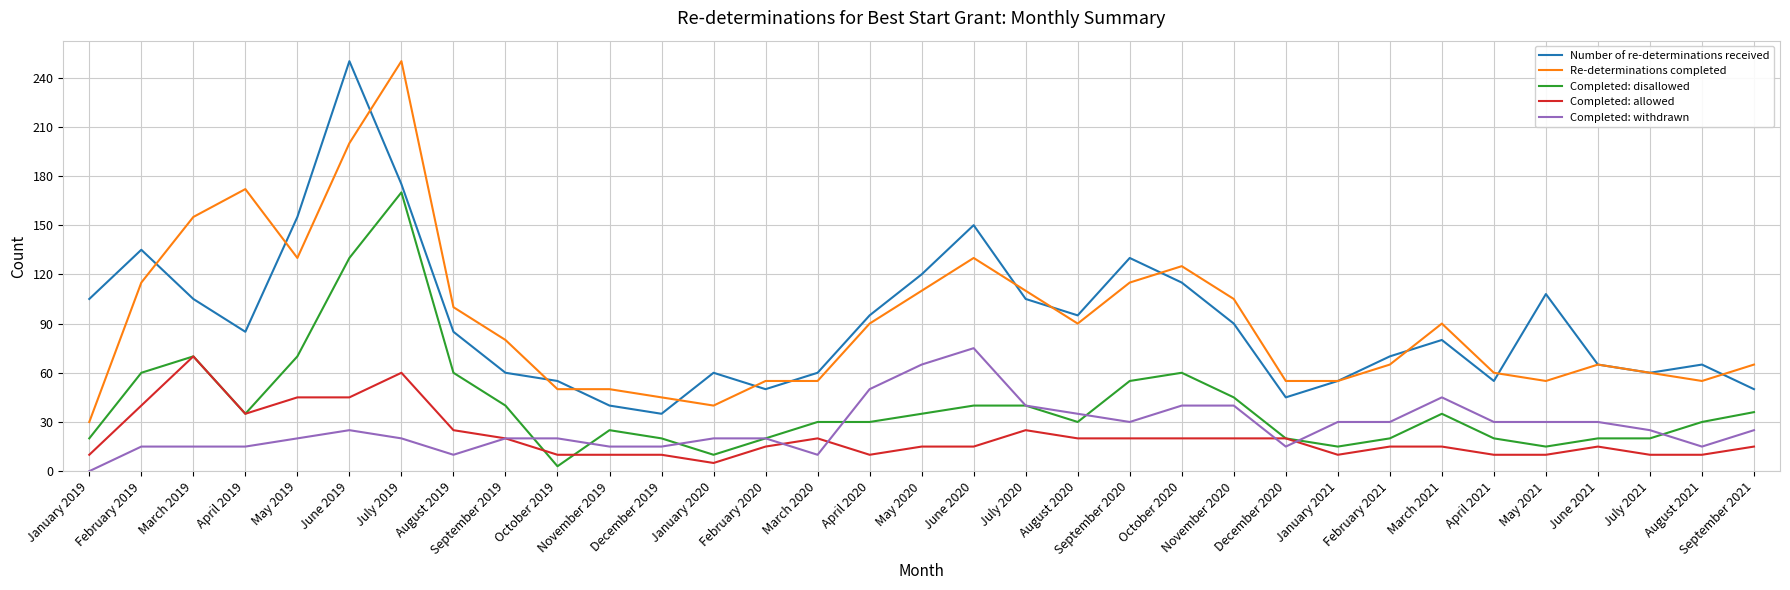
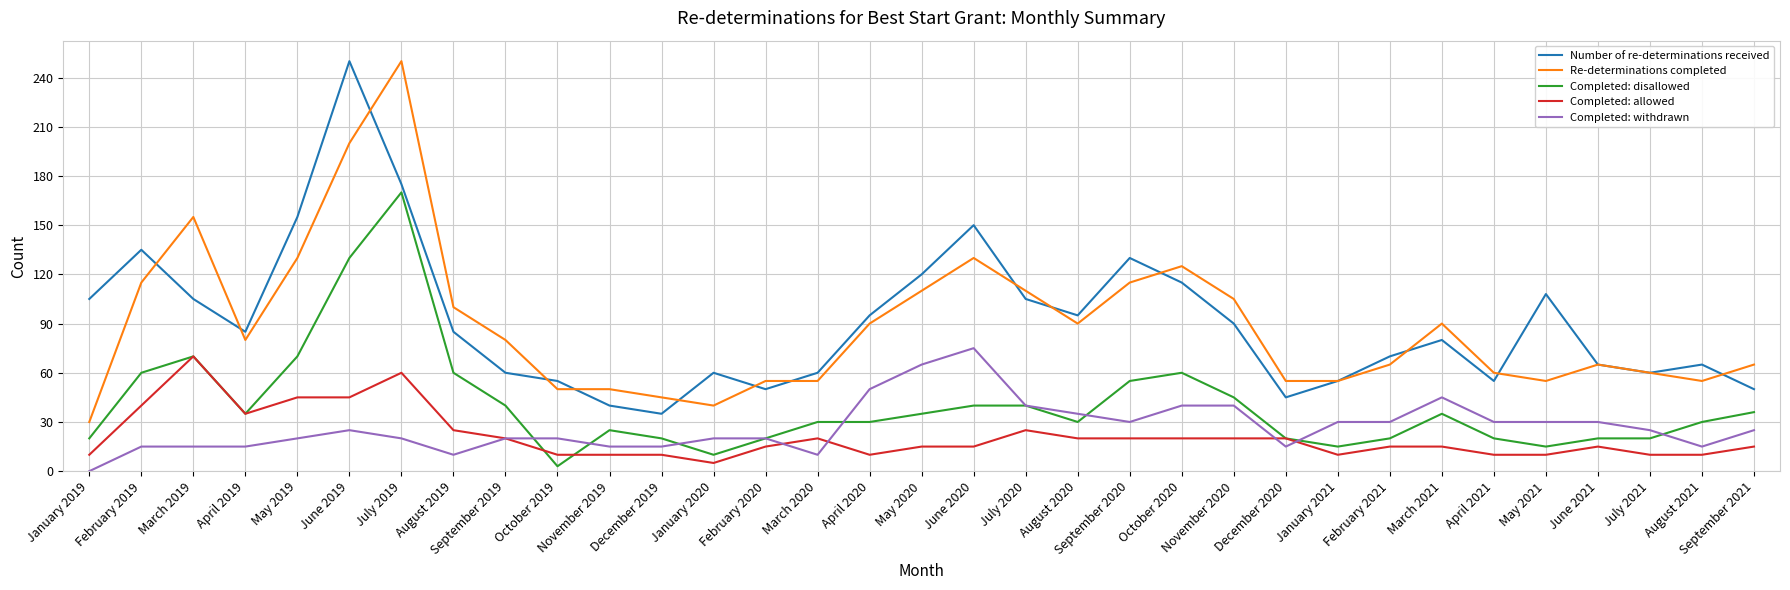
  {
    "Number of re-determinations received": {
      "January 2019": 105,
      "February 2019": 135,
      "March 2019": 105,
      "April 2019": 85,
      "May 2019": 155,
      "June 2019": 250,
      "July 2019": 175,
      "August 2019": 85,
      "September 2019": 60,
      "October 2019": 55,
      "November 2019": 40,
      "December 2019": 35,
      "January 2020": 60,
      "February 2020": 50,
      "March 2020": 60,
      "April 2020": 95,
      "May 2020": 120,
      "June 2020": 150,
      "July 2020": 105,
      "August 2020": 95,
      "September 2020": 130,
      "October 2020": 115,
      "November 2020": 90,
      "December 2020": 45,
      "February 2021": 70,
      "March 2021": 80,
      "April 2021": 55,
      "May 2021": 108,
      "August 2021": 65,
      "September 2021": 50
    },
    "Re-determinations completed": {
      "January 2019": 30,
      "February 2019": 115,
      "March 2019": 155,
-     "April 2019": 172,
+     "April 2019": 80,
      "May 2019": 130,
      "June 2019": 200,
      "July 2019": 250,
      "August 2019": 100,
      "September 2019": 80,
      "October 2019": 50,
      "November 2019": 50,
      "December 2019": 45,
      "January 2020": 40,
      "February 2020": 55,
      "March 2020": 55,
      "April 2020": 90,
      "May 2020": 110,
      "June 2020": 130,
      "July 2020": 110,
      "August 2020": 90,
      "September 2020": 115,
      "October 2020": 125,
      "November 2020": 105,
      "December 2020": 55,
      "February 2021": 65,
      "March 2021": 90,
      "April 2021": 60,
      "May 2021": 55,
      "August 2021": 55,
      "September 2021": 65
    },
    "Completed: disallowed": {
      "January 2019": 20,
      "February 2019": 60,
      "May 2019": 70,
      "June 2019": 130,
      "July 2019": 170,
      "August 2019": 60,
      "September 2019": 40,
      "October 2019": 3,
      "November 2019": 25,
      "December 2019": 20,
      "January 2020": 10,
      "March 2020": 30,
      "April 2020": 30,
      "May 2020": 35,
      "June 2020": 40,
      "August 2020": 30,
      "September 2020": 55,
      "October 2020": 60,
      "November 2020": 45,
      "January 2021": 15,
      "February 2021": 20,
      "March 2021": 35,
      "April 2021": 20,
      "May 2021": 15,
      "June 2021": 20,
      "July 2021": 20,
      "August 2021": 30,
      "September 2021": 36
    },
    "Completed: allowed": {
      "January 2019": 10,
      "February 2019": 40,
      "May 2019": 45,
      "June 2019": 45,
      "July 2019": 60,
      "August 2019": 25,
      "October 2019": 10,
      "November 2019": 10,
      "December 2019": 10,
      "January 2020": 5,
      "February 2020": 15,
      "March 2020": 20,
      "April 2020": 10,
      "May 2020": 15,
      "June 2020": 15,
      "July 2020": 25,
      "August 2020": 20,
      "September 2020": 20,
      "October 2020": 20,
      "November 2020": 20,
      "January 2021": 10,
      "February 2021": 15,
      "March 2021": 15,
      "April 2021": 10,
      "May 2021": 10,
      "June 2021": 15,
      "July 2021": 10,
      "August 2021": 10,
      "September 2021": 15
    },
    "Completed: withdrawn": {
      "January 2019": 0,
      "February 2019": 15,
      "March 2019": 15,
      "April 2019": 15,
      "May 2019": 20,
      "June 2019": 25,
      "July 2019": 20,
      "August 2019": 10,
      "October 2019": 20,
      "November 2019": 15,
      "December 2019": 15,
      "January 2020": 20,
      "March 2020": 10,
      "April 2020": 50,
      "May 2020": 65,
      "June 2020": 75,
      "August 2020": 35,
      "September 2020": 30,
      "October 2020": 40,
      "November 2020": 40,
      "December 2020": 15,
      "January 2021": 30,
      "February 2021": 30,
      "March 2021": 45,
      "April 2021": 30,
      "May 2021": 30,
      "June 2021": 30,
      "July 2021": 25,
      "August 2021": 15,
      "September 2021": 25
    }
  }
